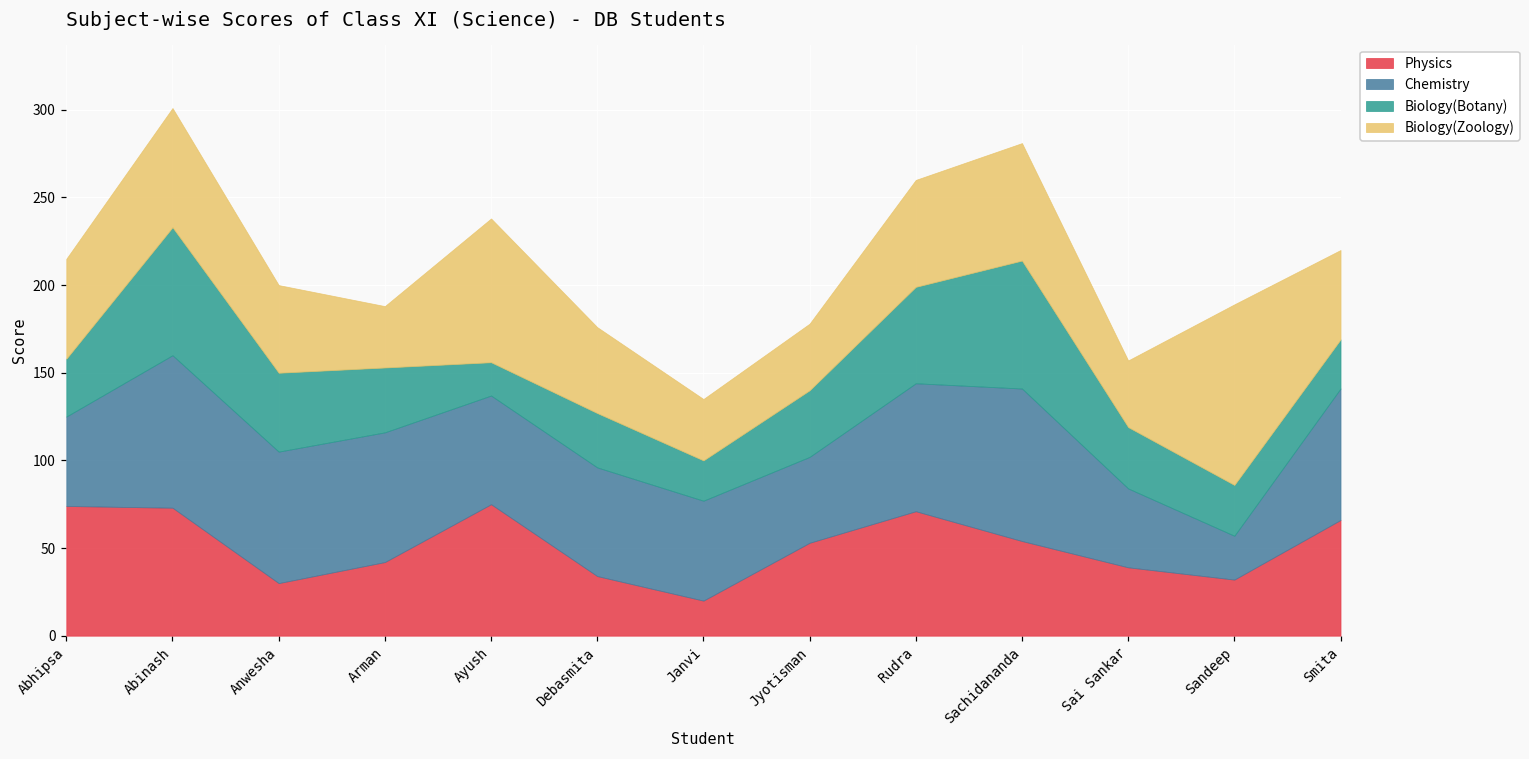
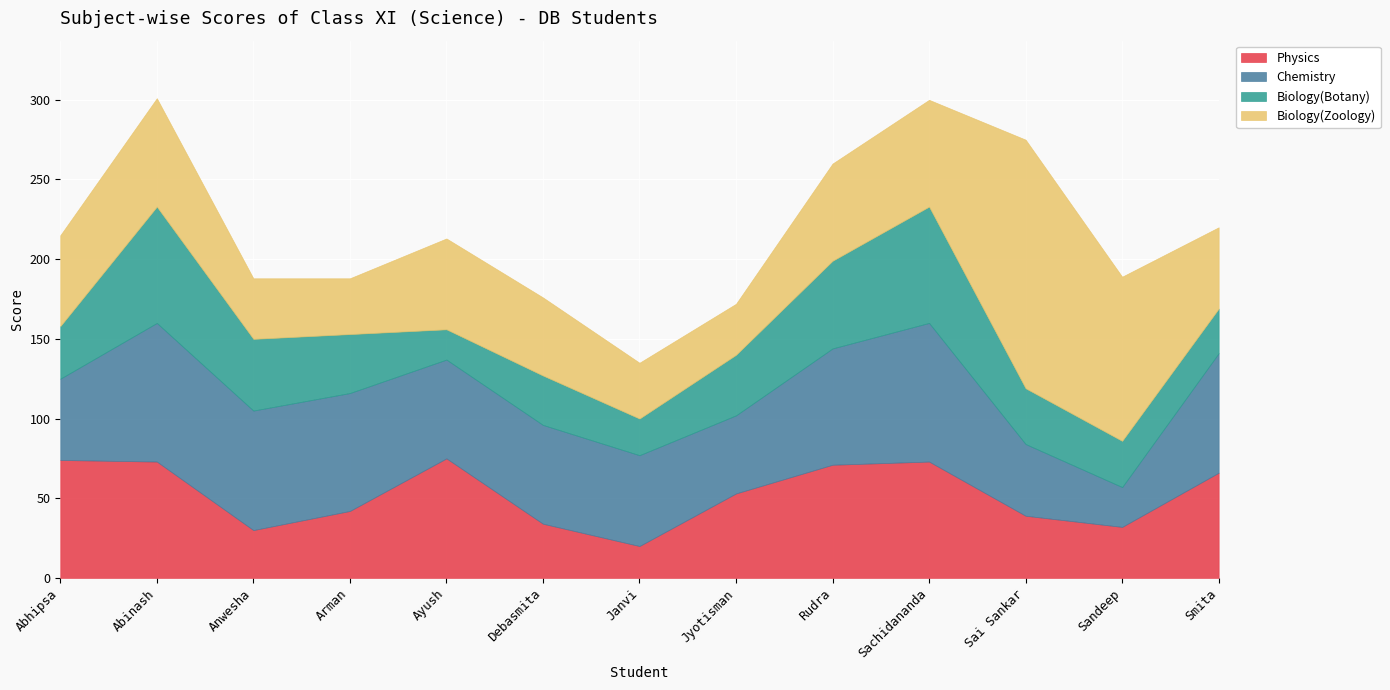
  {
    "Physics": {
      "Abhipsa": 74,
      "Abinash": 73,
      "Anwesha": 30,
      "Arman": 42,
      "Ayush": 75,
      "Debasmita": 34,
      "Janvi": 20,
      "Jyotisman": 53,
      "Rudra": 71,
-     "Sachidananda": 54,
+     "Sachidananda": 73,
      "Sai Sankar": 39,
      "Sandeep": 32,
      "Smita": 66
    },
    "Biology(Zoology)": {
      "Abhipsa": 57,
      "Abinash": 68,
-     "Anwesha": 50,
+     "Anwesha": 38,
      "Arman": 35,
-     "Ayush": 82,
+     "Ayush": 57,
      "Debasmita": 49,
      "Janvi": 35,
-     "Jyotisman": 38,
+     "Jyotisman": 32,
      "Rudra": 61,
      "Sachidananda": 67,
-     "Sai Sankar": 38,
+     "Sai Sankar": 156,
      "Sandeep": 103,
      "Smita": 51
    }
  }
